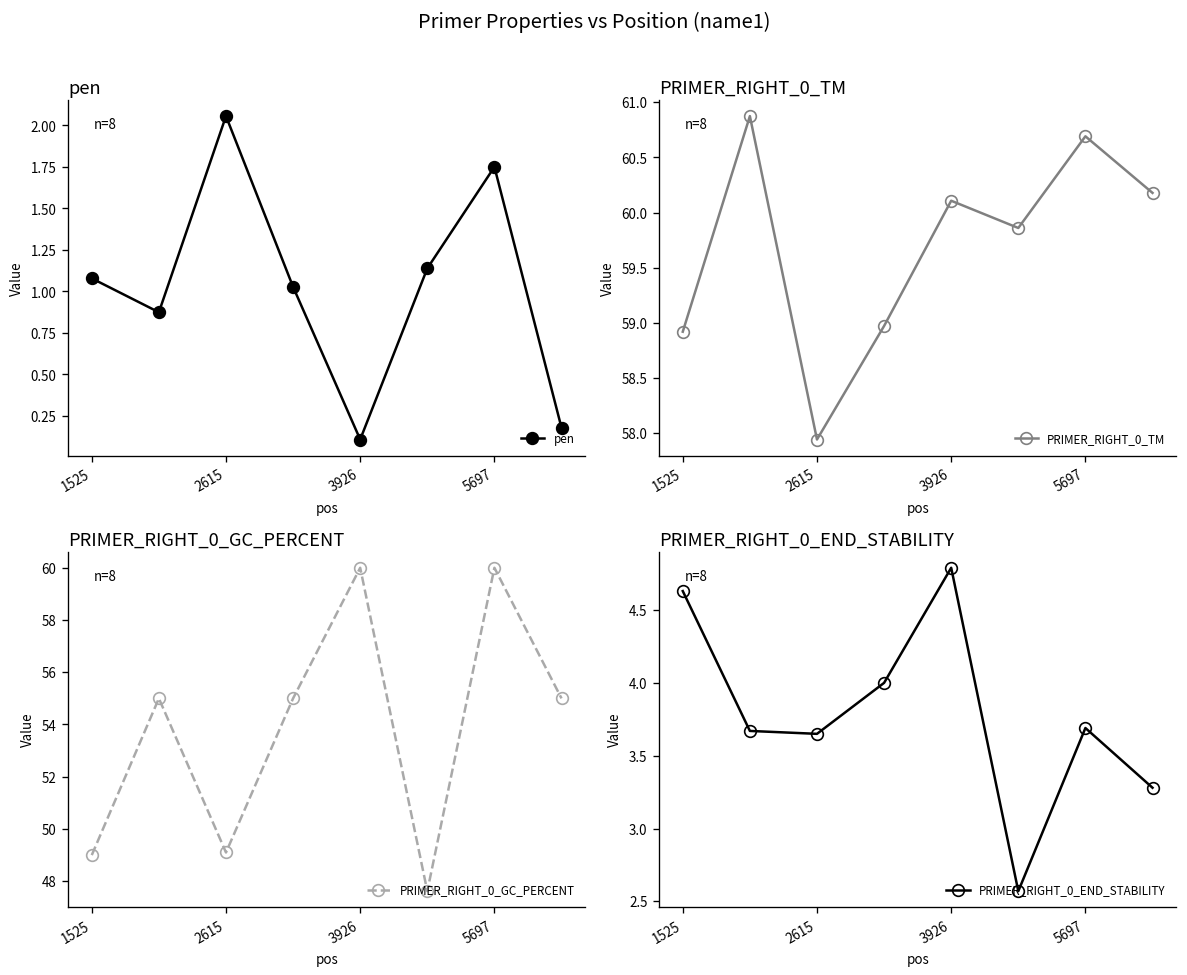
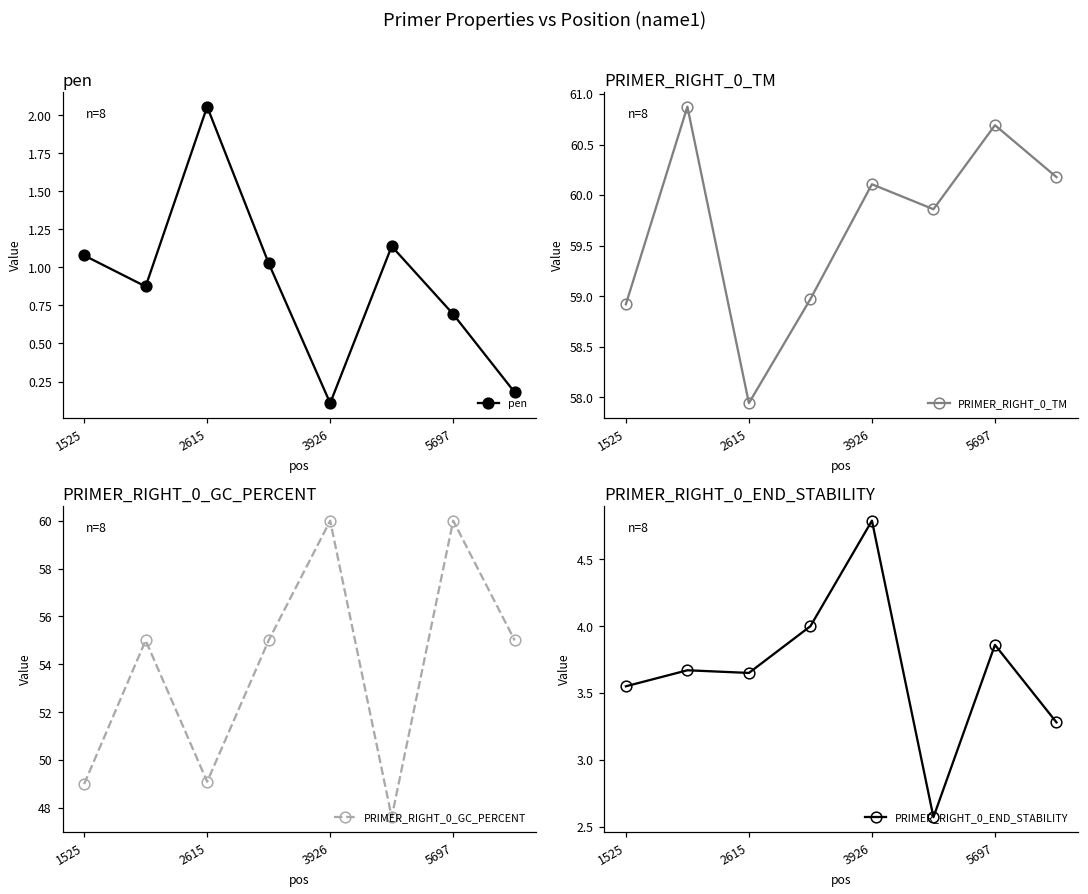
  {
    "pen": {
      "1525": 1.08,
      "2615": 2.06,
      "3926": 0.11,
-     "5697": 1.75
+     "5697": 0.69
    },
    "PRIMER_RIGHT_0_TM": {
      "1525": 58.9,
      "2615": 57.9,
      "3926": 60.1,
      "5697": 60.7
    },
    "PRIMER_RIGHT_0_GC_PERCENT": {
      "1525": 49.0,
      "2615": 49.1,
      "3926": 60.0,
      "5697": 60.0
    },
    "PRIMER_RIGHT_0_END_STABILITY": {
-     "1525": 4.63,
+     "1525": 3.55,
      "2615": 3.65,
      "3926": 4.79,
-     "5697": 3.69
+     "5697": 3.86
    }
  }
